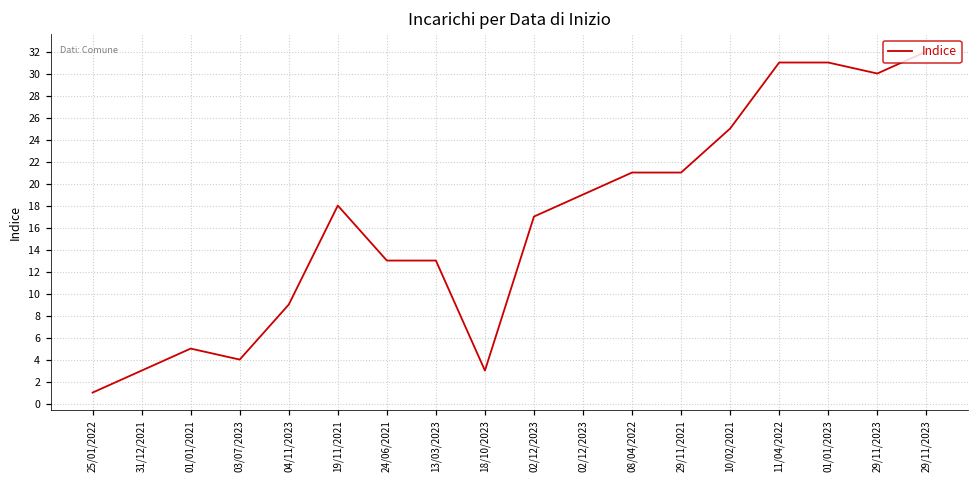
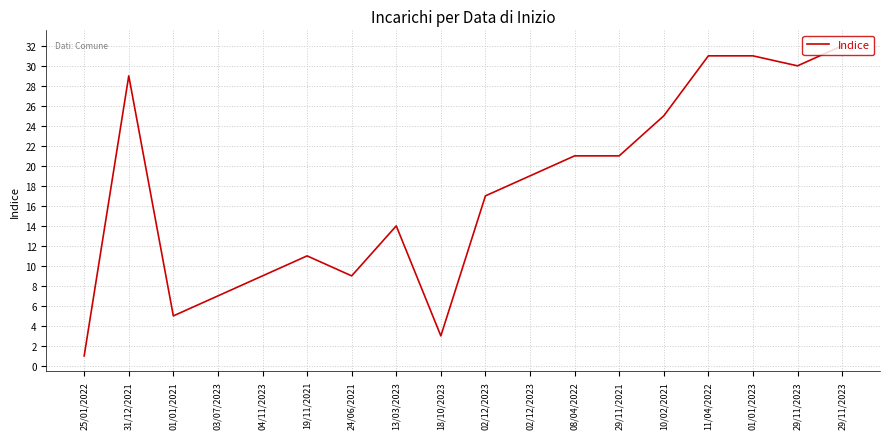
  {
    "25/01/2022": 1,
-   "31/12/2021": 3,
+   "31/12/2021": 29,
    "01/01/2021": 5,
-   "03/07/2023": 4,
+   "03/07/2023": 7,
    "04/11/2023": 9,
-   "19/11/2021": 18,
-   "24/06/2021": 13,
-   "13/03/2023": 13,
+   "19/11/2021": 11,
+   "24/06/2021": 9,
+   "13/03/2023": 14,
    "18/10/2023": 3,
    "08/04/2022": 21,
    "29/11/2021": 21,
    "10/02/2021": 25,
    "11/04/2022": 31,
    "01/01/2023": 31
  }
